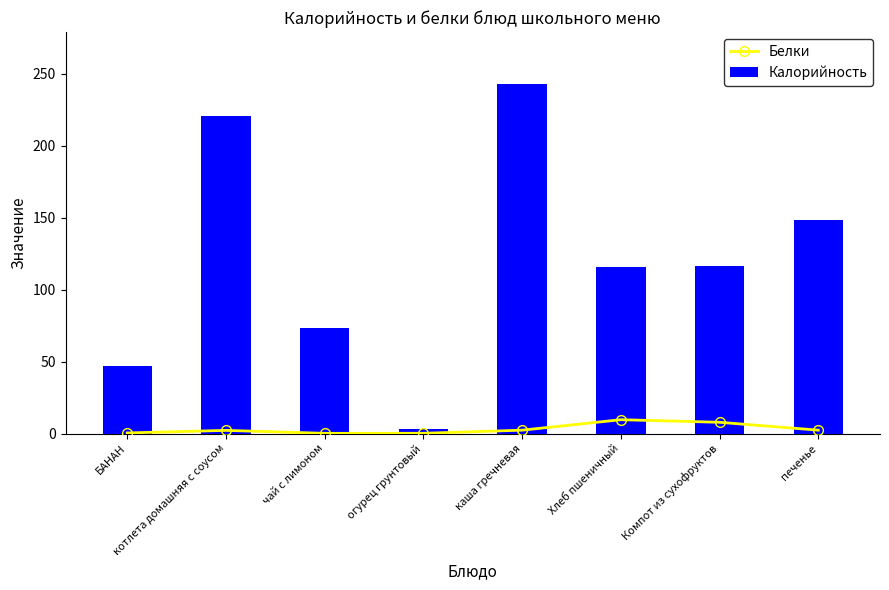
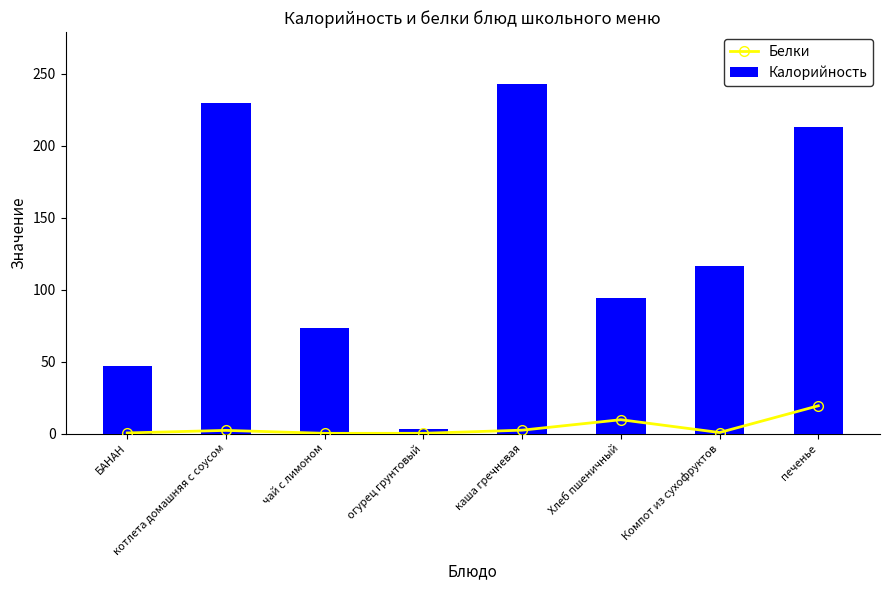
  {
    "Белки": {
      "БАНАН": 0,
      "котлета домашняя с соусом": 2,
      "чай с лимоном": 0,
      "огурец грунтовый": 0,
      "каша гречневая": 2,
      "Хлеб пшеничный": 10,
-     "Компот из сухофруктов": 8,
-     "печенье": 2
+     "Компот из сухофруктов": 1,
+     "печенье": 19
    },
    "Калорийность": {
      "БАНАН": 47,
-     "котлета домашняя с соусом": 221,
+     "котлета домашняя с соусом": 230,
      "чай с лимоном": 73,
      "огурец грунтовый": 3,
      "каша гречневая": 242,
-     "Хлеб пшеничный": 116,
+     "Хлеб пшеничный": 94,
      "Компот из сухофруктов": 116,
-     "печенье": 149
+     "печенье": 213
    }
  }
